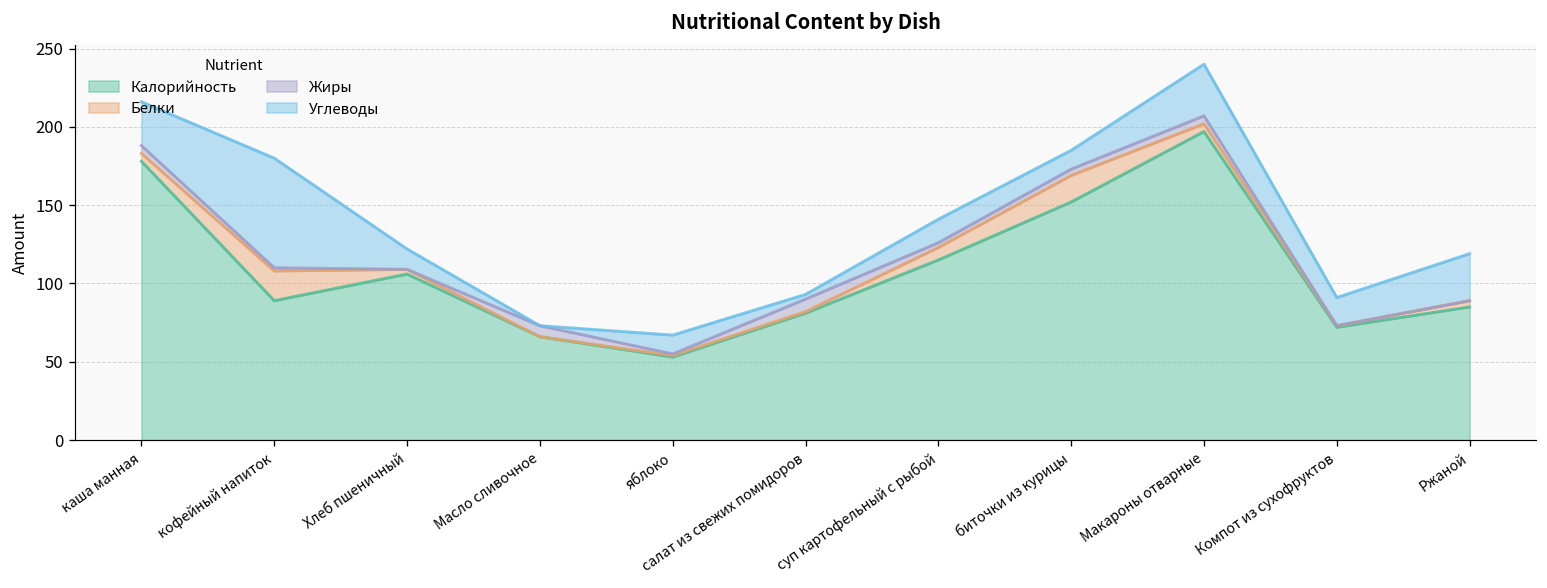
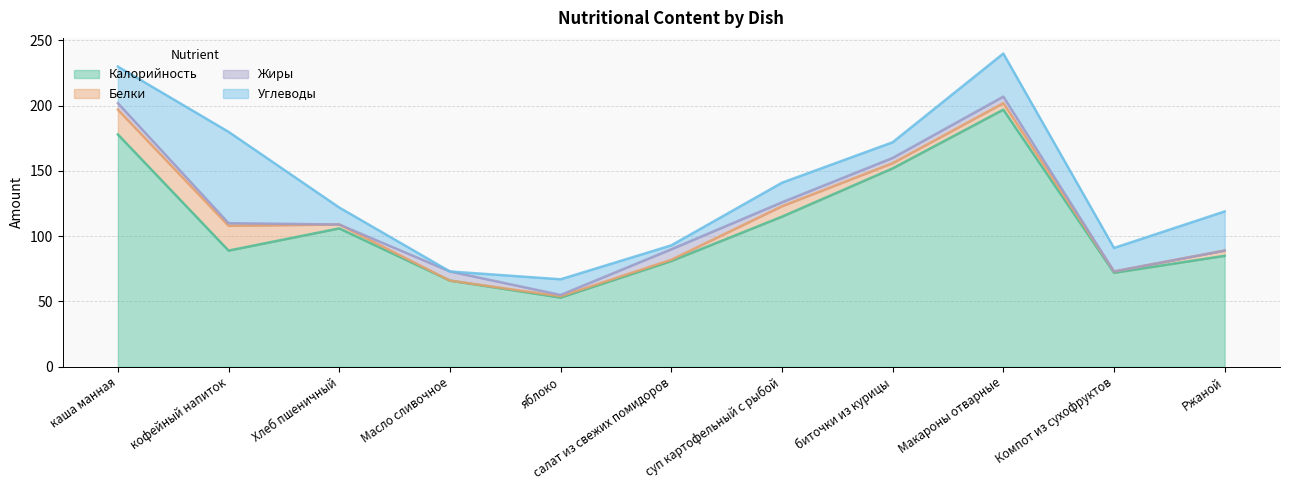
  {
    "Белки": {
-     "каша манная": 5,
+     "каша манная": 19,
      "кофейный напиток": 19,
      "суп картофельный с рыбой": 8,
-     "биточки из курицы": 17,
+     "биточки из курицы": 4,
      "Макароны отварные": 5
    }
  }
